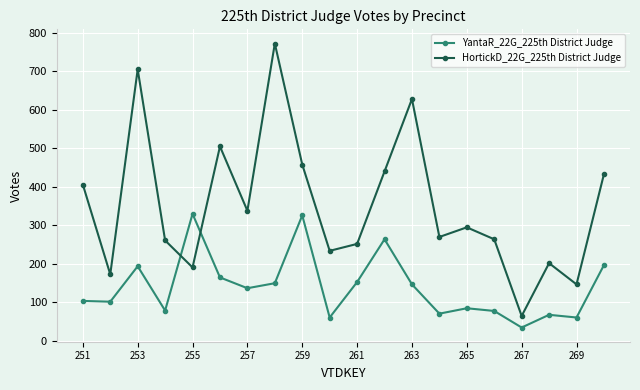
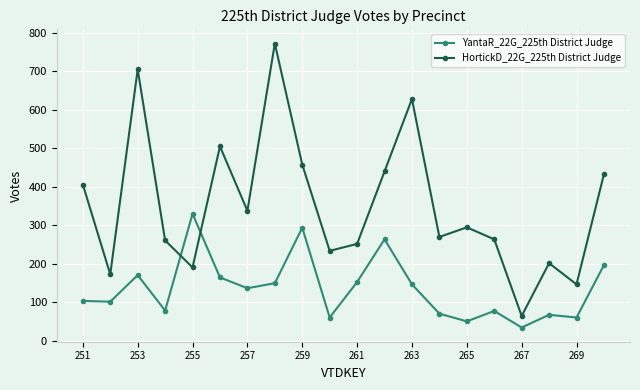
  {
    "YantaR_22G_225th District Judge": {
      "251": 100,
-     "253": 190,
+     "253": 170,
      "255": 330,
      "257": 140,
-     "259": 330,
+     "259": 290,
      "261": 150,
      "263": 150,
-     "265": 90,
+     "265": 50,
      "267": 40,
      "269": 60
    },
    "HortickD_22G_225th District Judge": {
      "251": 410,
      "253": 710,
      "255": 190,
      "257": 340,
      "259": 460,
      "261": 250,
      "263": 630,
      "265": 300,
      "267": 70,
      "269": 150
    }
  }
